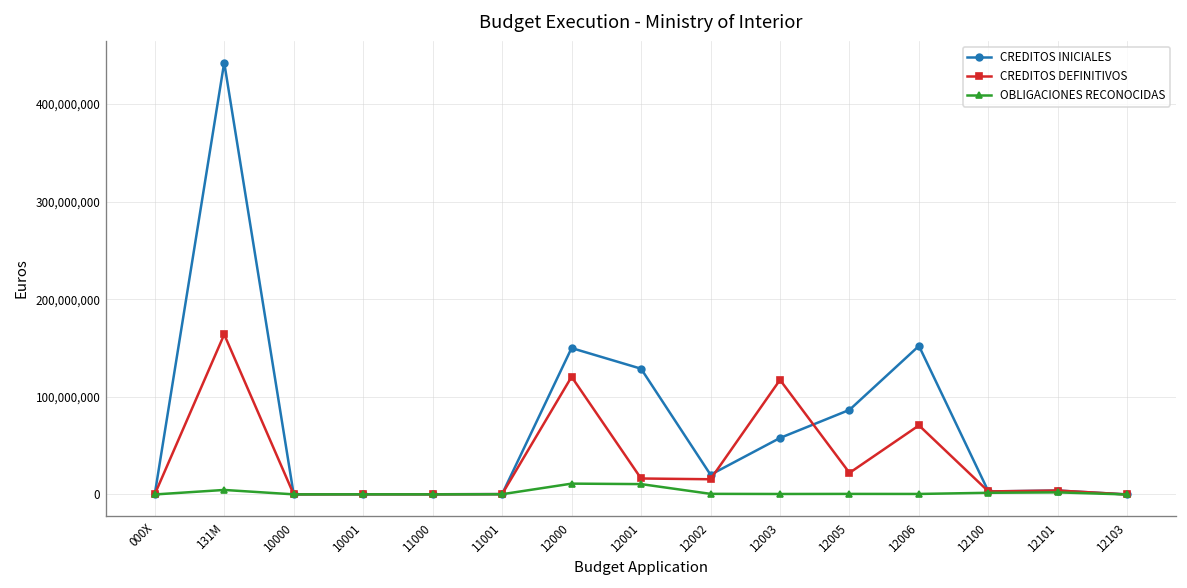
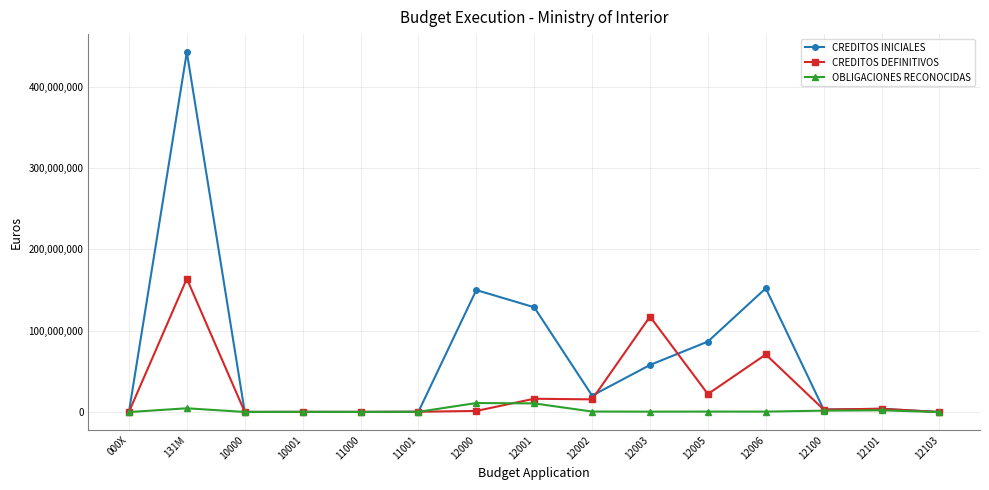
  {
    "CREDITOS INICIALES": {
      "131M": "440,000,000",
      "12000": "150,000,000",
      "12001": "130,000,000",
      "12002": "20,000,000",
      "12003": "60,000,000",
      "12005": "90,000,000",
      "12006": "150,000,000"
    },
    "CREDITOS DEFINITIVOS": {
      "131M": "160,000,000",
-     "12000": "120,000,000",
+     "12000": "0",
      "12001": "20,000,000",
      "12002": "20,000,000",
      "12003": "120,000,000",
      "12005": "20,000,000",
      "12006": "70,000,000"
    },
    "OBLIGACIONES RECONOCIDAS": {
      "131M": "0",
      "12000": "10,000,000",
      "12001": "10,000,000",
      "12002": "0",
      "12003": "0",
      "12005": "0",
      "12006": "0"
    }
  }
